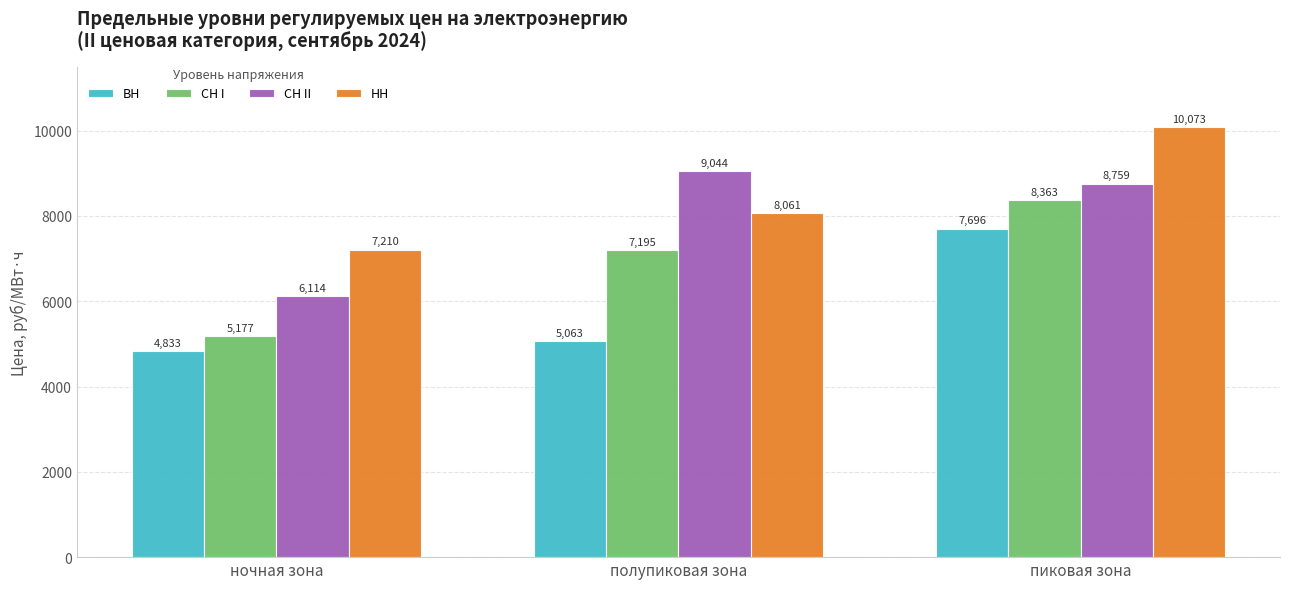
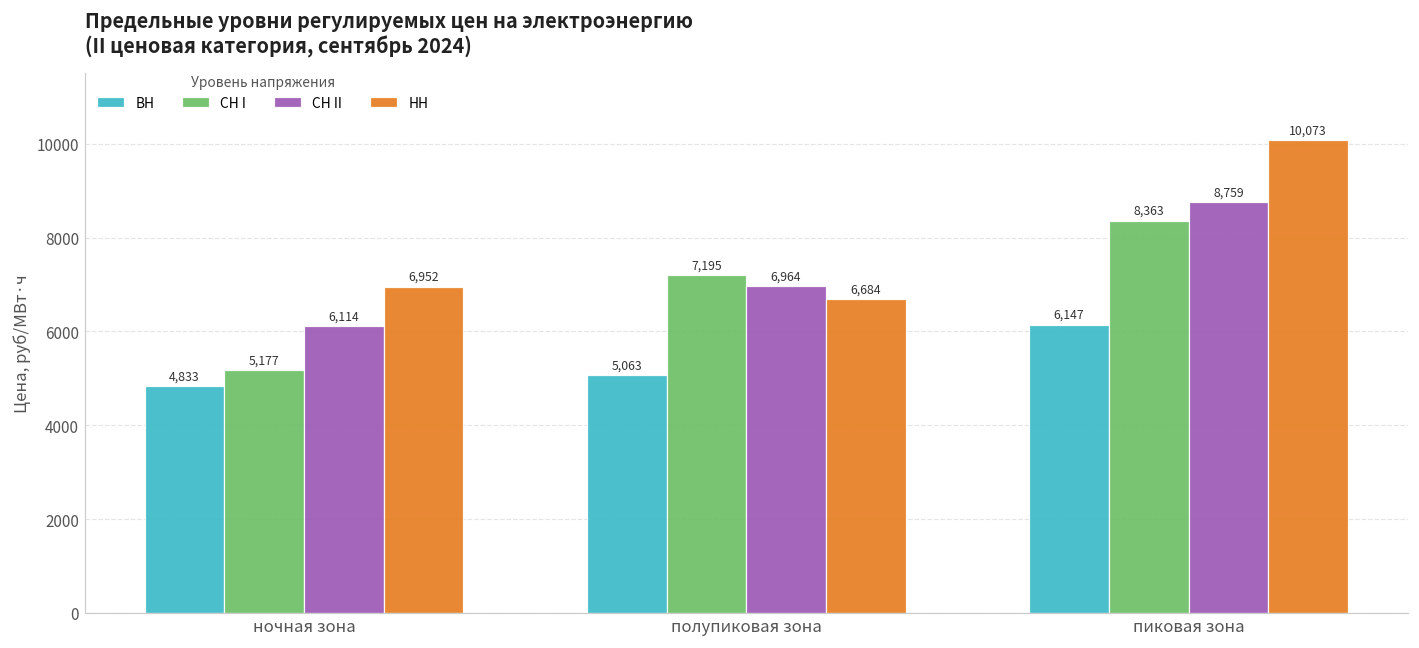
  {
    "ВН": {
      "ночная зона": "4,833",
      "полупиковая зона": "5,063",
-     "пиковая зона": "7,696"
+     "пиковая зона": "6,147"
    },
    "СН I": {
      "ночная зона": "5,177",
      "полупиковая зона": "7,195",
      "пиковая зона": "8,363"
    },
    "СН II": {
      "ночная зона": "6,114",
-     "полупиковая зона": "9,044",
+     "полупиковая зона": "6,964",
      "пиковая зона": "8,759"
    },
    "НН": {
-     "ночная зона": "7,210",
-     "полупиковая зона": "8,061",
+     "ночная зона": "6,952",
+     "полупиковая зона": "6,684",
      "пиковая зона": "10,073"
    }
  }
